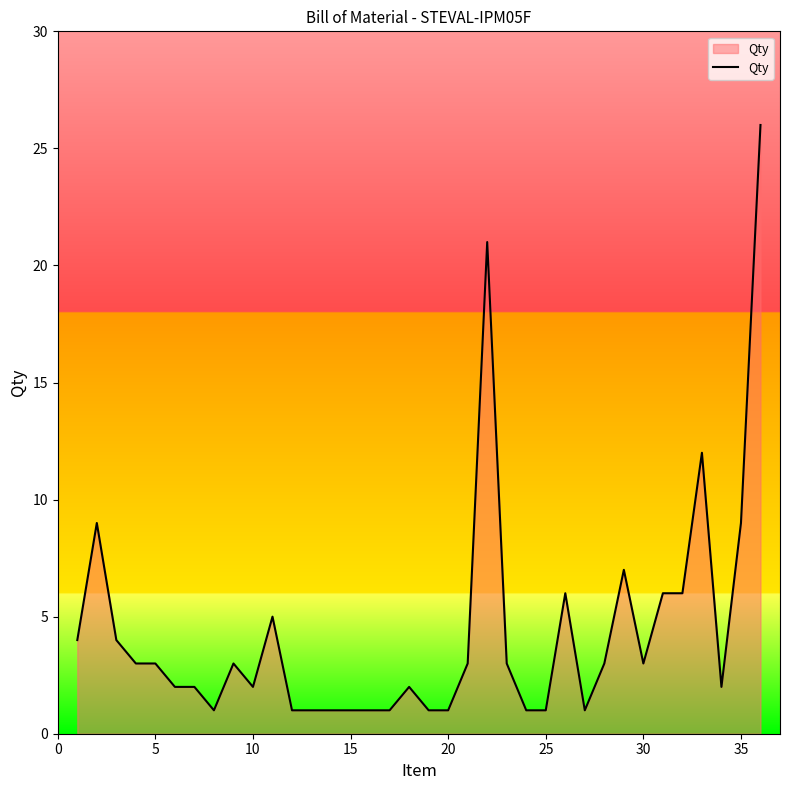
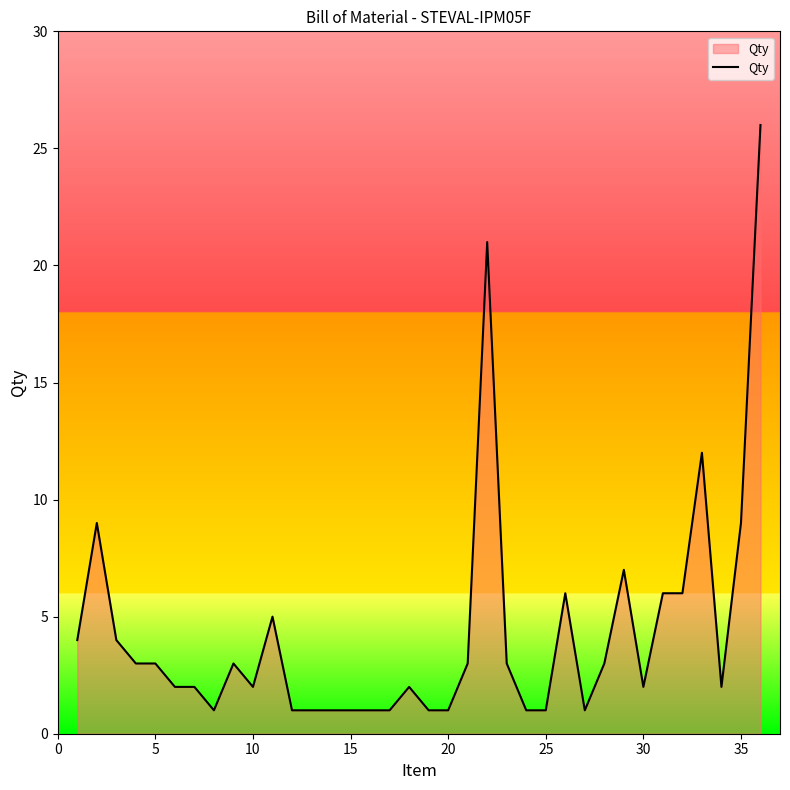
  {
    "5": 3,
    "10": 2,
    "15": 1,
    "20": 1,
    "25": 1,
-   "30": 3,
+   "30": 2,
    "35": 9
  }
